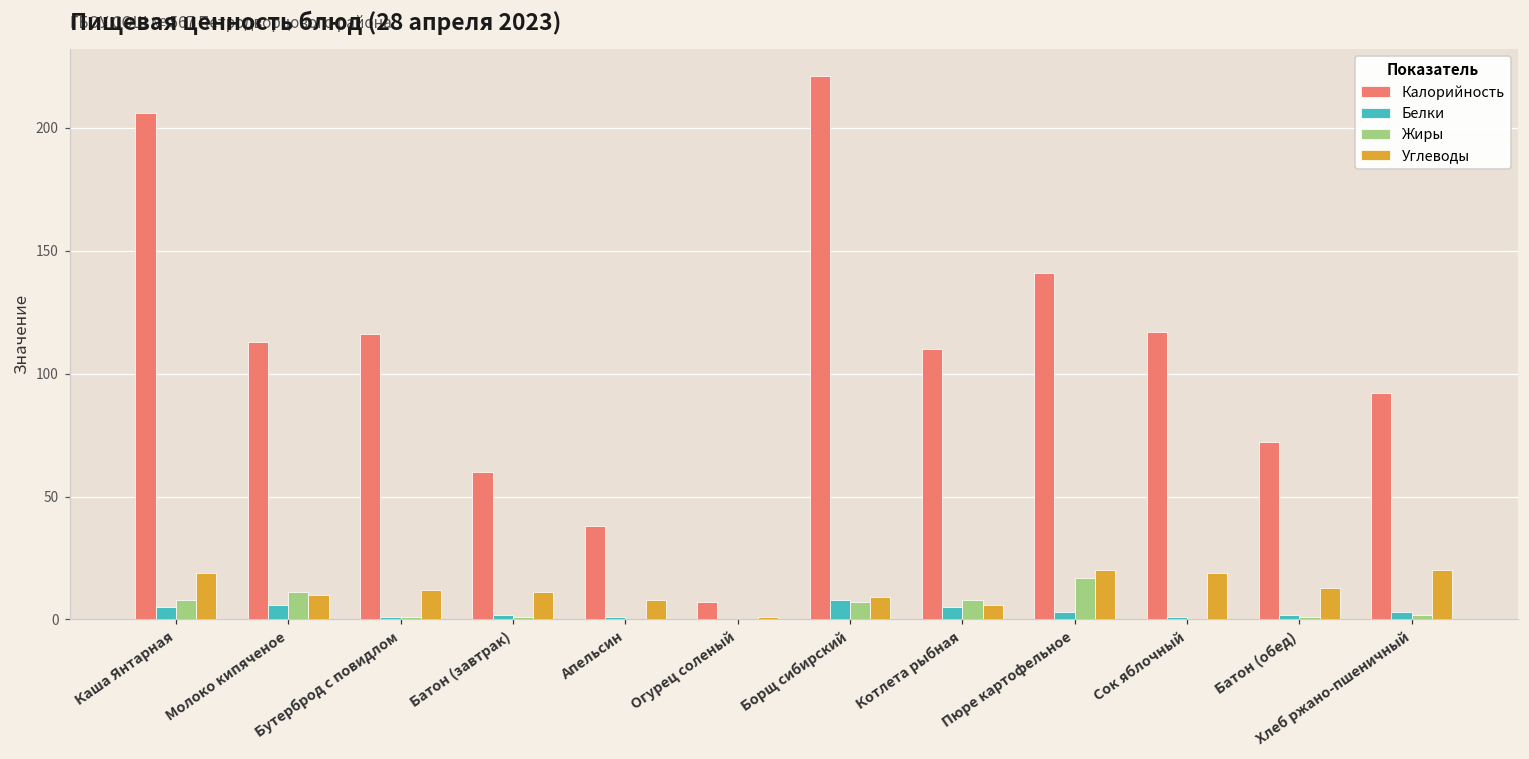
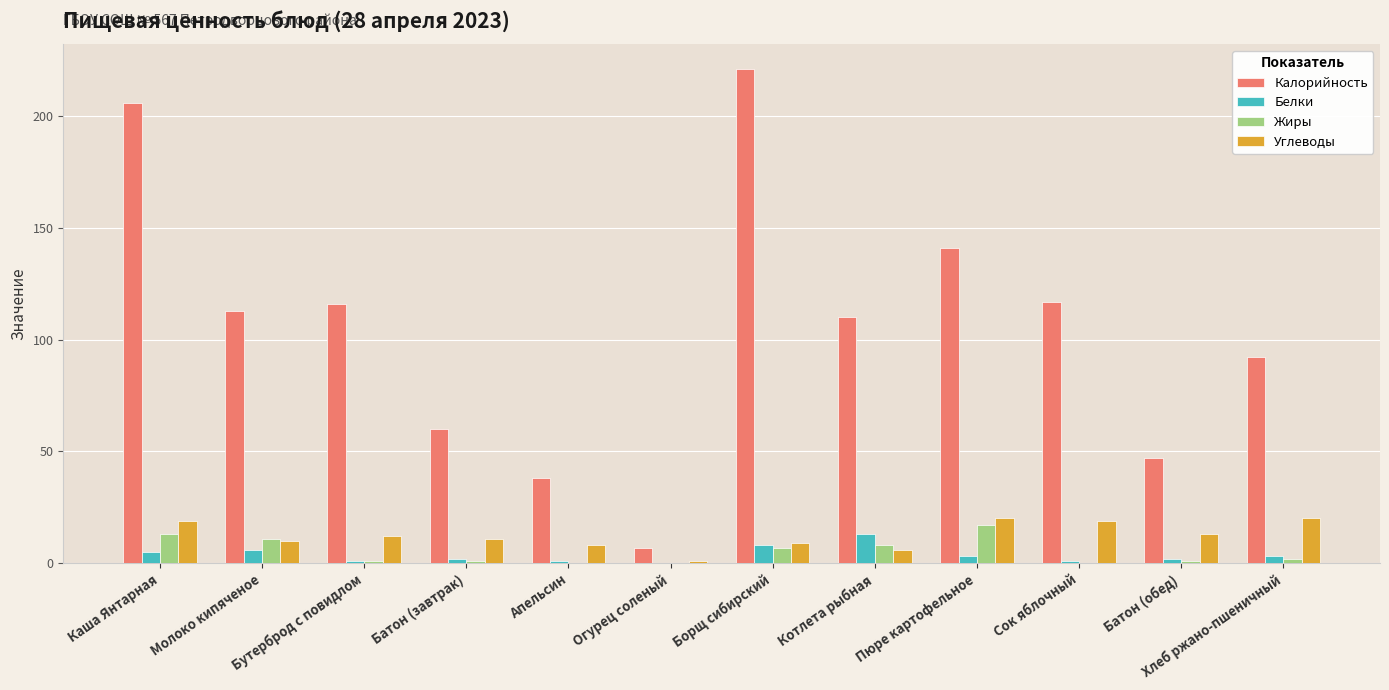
  {
    "Калорийность": {
      "Каша Янтарная": 206,
      "Молоко кипяченое": 113,
      "Бутерброд с повидлом": 116,
      "Батон (завтрак)": 60,
      "Апельсин": 38,
      "Огурец соленый": 7,
      "Борщ сибирский": 221,
      "Котлета рыбная": 110,
      "Пюре картофельное": 141,
      "Сок яблочный": 117,
-     "Батон (обед)": 72,
+     "Батон (обед)": 47,
      "Хлеб ржано-пшеничный": 92
    },
    "Белки": {
      "Каша Янтарная": 5,
      "Молоко кипяченое": 6,
      "Батон (завтрак)": 2,
      "Огурец соленый": 0,
      "Борщ сибирский": 8,
-     "Котлета рыбная": 5,
+     "Котлета рыбная": 13,
      "Пюре картофельное": 3,
      "Батон (обед)": 2,
      "Хлеб ржано-пшеничный": 3
    },
    "Жиры": {
-     "Каша Янтарная": 8,
+     "Каша Янтарная": 13,
      "Молоко кипяченое": 11,
      "Апельсин": 0,
      "Огурец соленый": 0,
      "Борщ сибирский": 7,
      "Котлета рыбная": 8,
      "Пюре картофельное": 17,
      "Сок яблочный": 0,
      "Хлеб ржано-пшеничный": 2
    },
    "Углеводы": {
      "Каша Янтарная": 19,
      "Молоко кипяченое": 10,
      "Бутерброд с повидлом": 12,
      "Батон (завтрак)": 11,
      "Апельсин": 8,
      "Борщ сибирский": 9,
      "Котлета рыбная": 6,
      "Пюре картофельное": 20,
      "Сок яблочный": 19,
      "Батон (обед)": 13,
      "Хлеб ржано-пшеничный": 20
    }
  }
